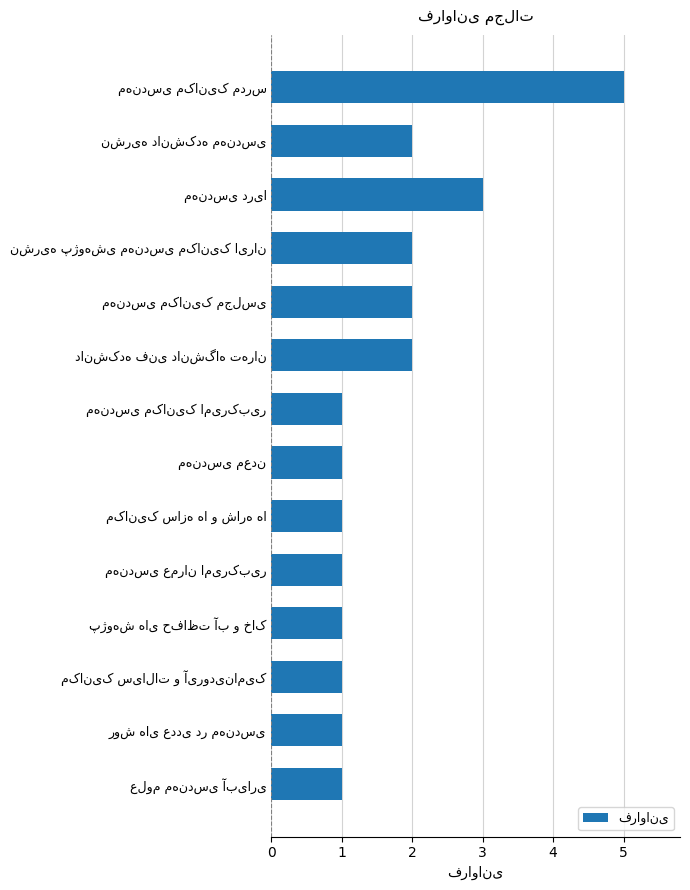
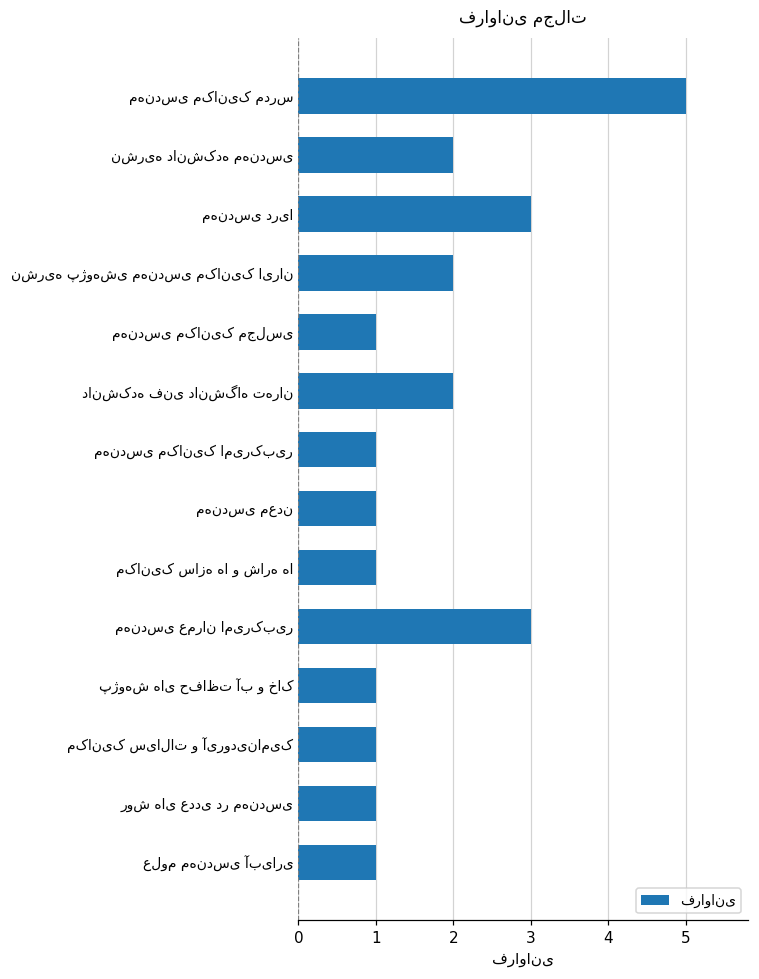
  {
    "مهندسی مکانیک مدرس": 5,
    "نشریه دانشکده مهندسی": 2,
    "مهندسی دریا": 3,
    "نشریه پژوهشی مهندسی مکانیک ایران": 2,
-   "مهندسی مکانیک مجلسی": 2,
+   "مهندسی مکانیک مجلسی": 1,
    "دانشکده فنی دانشگاه تهران": 2,
    "مهندسی مکانیک امیرکبیر": 1,
    "مهندسی معدن": 1,
    "مکانیک سازه ها و شاره ها": 1,
-   "مهندسی عمران امیرکبیر": 1,
+   "مهندسی عمران امیرکبیر": 3,
    "پژوهش های حفاظت آب و خاک": 1,
    "مکانیک سیالات و آیرودینامیک": 1,
    "روش های عددی در مهندسی": 1,
    "علوم مهندسی آبیاری": 1
  }
